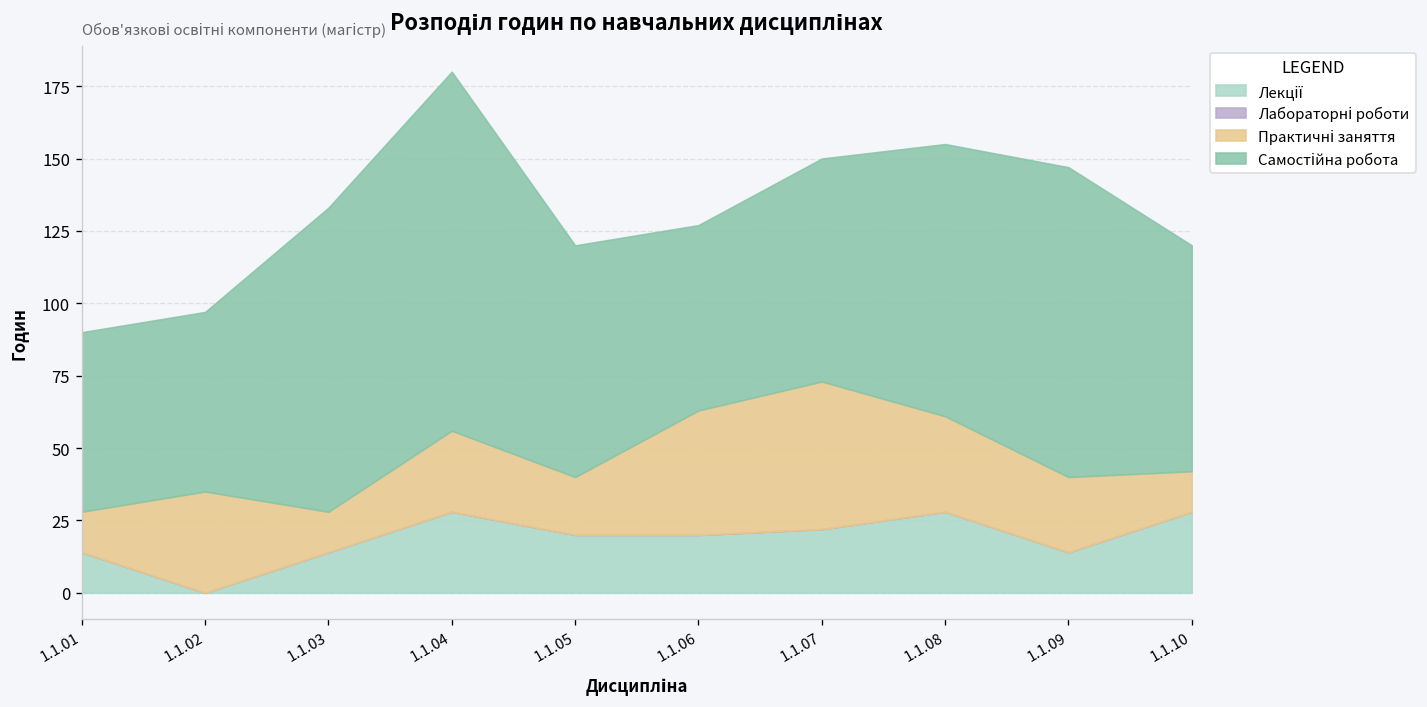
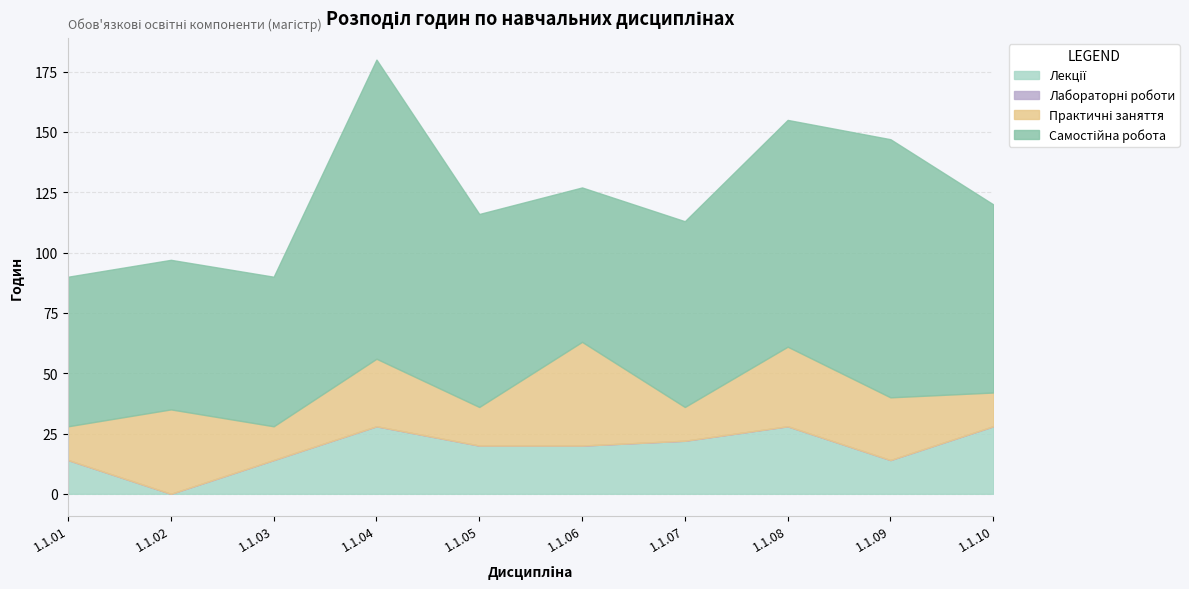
  {
    "Лабораторні роботи": {
      "1.1.01": 14,
      "1.1.02": 0,
      "1.1.03": 14,
      "1.1.04": 28,
      "1.1.05": 20,
      "1.1.06": 20,
      "1.1.07": 22,
      "1.1.08": 28,
      "1.1.09": 14,
      "1.1.10": 28
    },
    "Практичні заняття": {
      "1.1.01": 14,
      "1.1.02": 35,
      "1.1.03": 14,
      "1.1.04": 28,
-     "1.1.05": 20,
+     "1.1.05": 16,
      "1.1.06": 43,
-     "1.1.07": 51,
+     "1.1.07": 14,
      "1.1.08": 33,
      "1.1.09": 26,
      "1.1.10": 14
    },
    "Самостійна робота": {
      "1.1.01": 62,
      "1.1.02": 62,
-     "1.1.03": 105,
+     "1.1.03": 62,
      "1.1.04": 124,
      "1.1.05": 80,
      "1.1.06": 64,
      "1.1.07": 77,
      "1.1.08": 94,
      "1.1.09": 107,
      "1.1.10": 78
    }
  }
